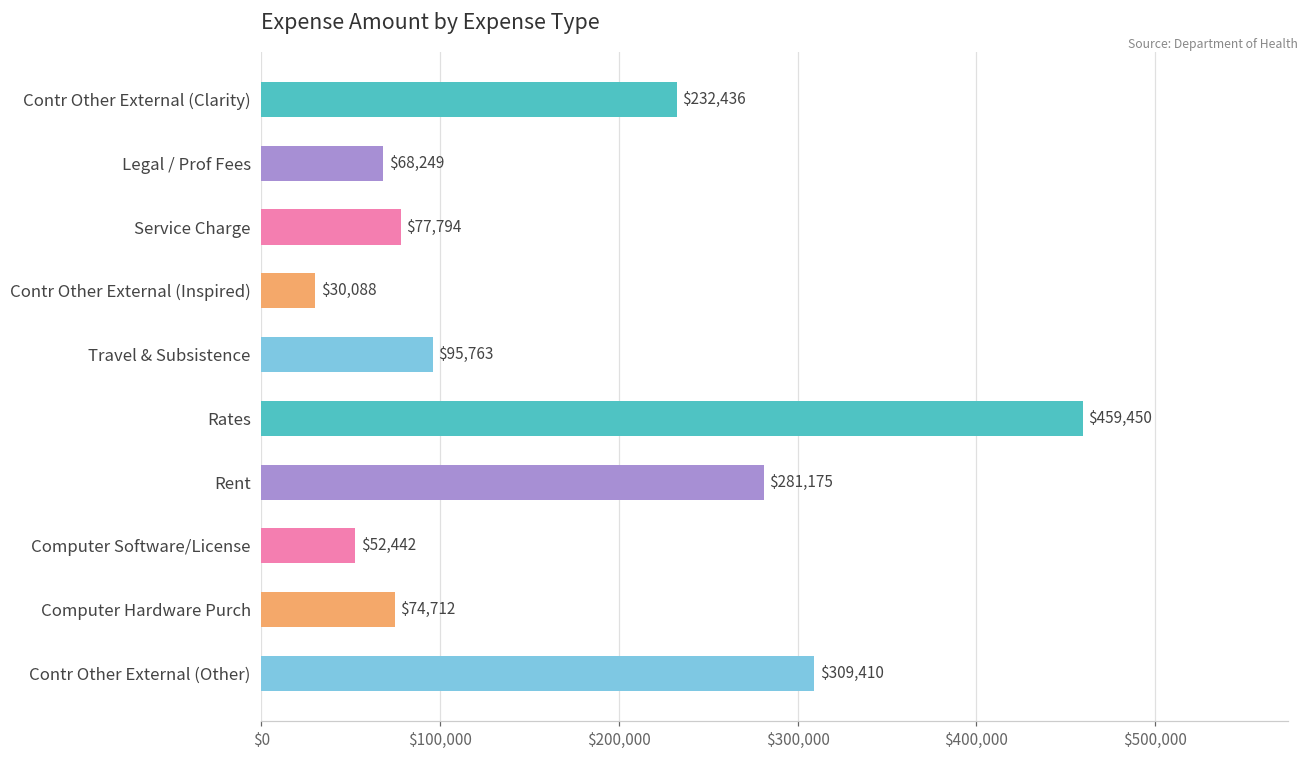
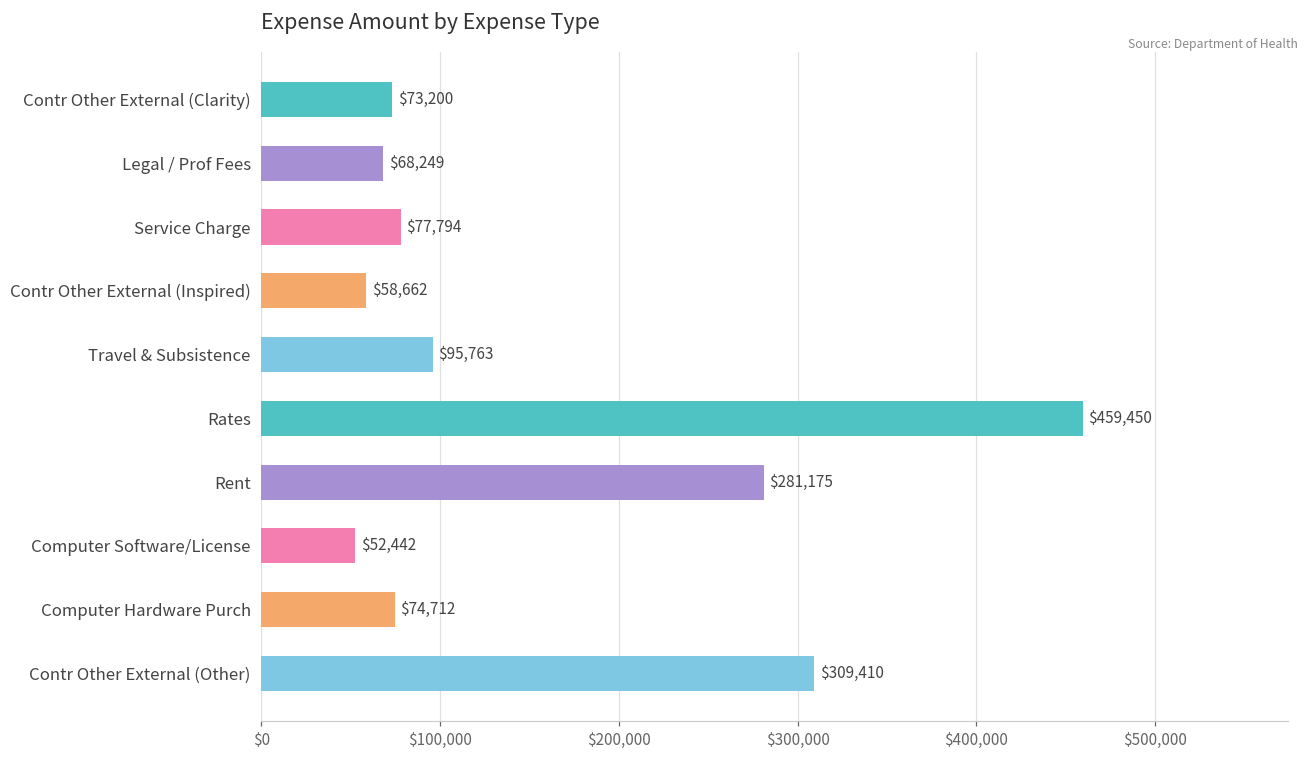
  {
-   "Contr Other External (Clarity)": "$232,436",
+   "Contr Other External (Clarity)": "$73,200",
    "Legal / Prof Fees": "$68,249",
    "Service Charge": "$77,794",
-   "Contr Other External (Inspired)": "$30,088",
+   "Contr Other External (Inspired)": "$58,662",
    "Travel & Subsistence": "$95,763",
    "Rates": "$459,450",
    "Rent": "$281,175",
    "Computer Software/License": "$52,442",
    "Computer Hardware Purch": "$74,712",
    "Contr Other External (Other)": "$309,410"
  }
